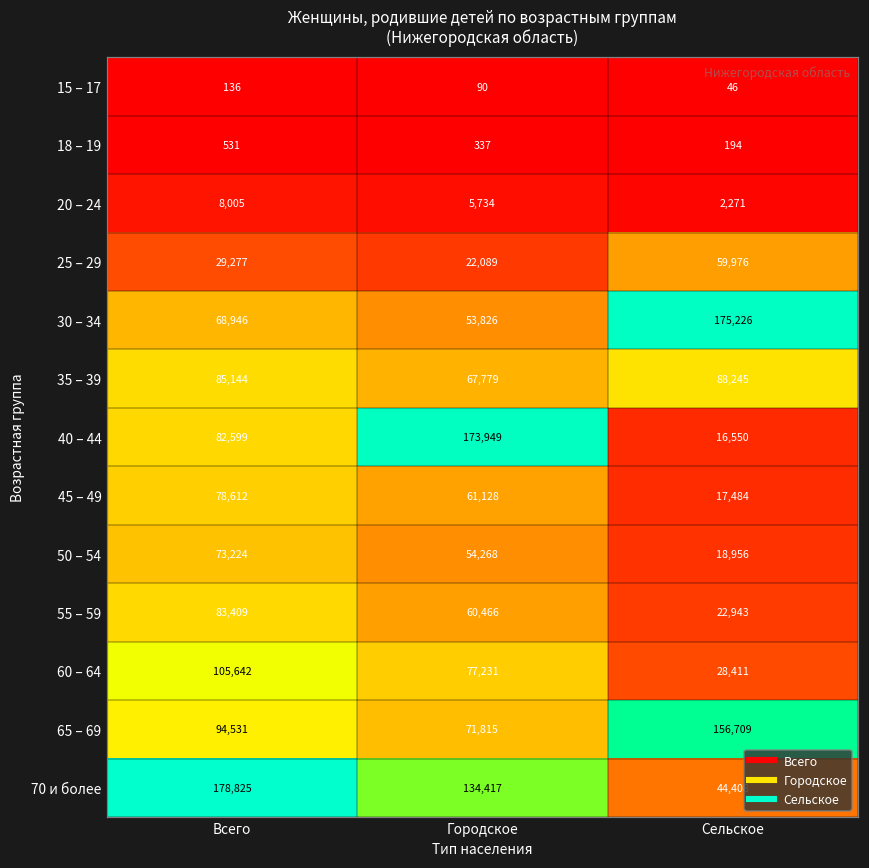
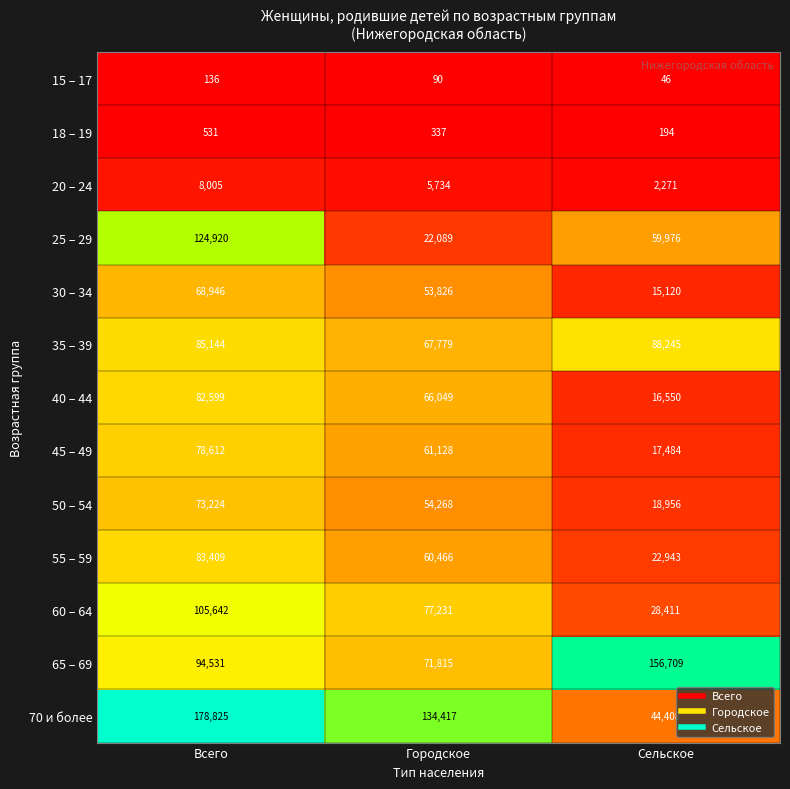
  {
    "15 – 17": {
      "Всего": "136",
      "Городское": "90"
    },
    "18 – 19": {
      "Всего": "531",
      "Городское": "337",
      "Сельское": "194"
    },
    "20 – 24": {
      "Всего": "8,005",
      "Городское": "5,734",
      "Сельское": "2,271"
    },
    "25 – 29": {
-     "Всего": "29,277",
+     "Всего": "124,920",
      "Городское": "22,089",
      "Сельское": "59,976"
    },
    "30 – 34": {
      "Всего": "68,946",
      "Городское": "53,826",
-     "Сельское": "175,226"
+     "Сельское": "15,120"
    },
    "35 – 39": {
      "Всего": "85,144",
      "Городское": "67,779",
      "Сельское": "88,245"
    },
    "40 – 44": {
      "Всего": "82,599",
-     "Городское": "173,949",
+     "Городское": "66,049",
      "Сельское": "16,550"
    },
    "45 – 49": {
      "Всего": "78,612",
      "Городское": "61,128",
      "Сельское": "17,484"
    },
    "50 – 54": {
      "Всего": "73,224",
      "Городское": "54,268",
      "Сельское": "18,956"
    },
    "55 – 59": {
      "Всего": "83,409",
      "Городское": "60,466",
      "Сельское": "22,943"
    },
    "60 – 64": {
      "Всего": "105,642",
      "Городское": "77,231",
      "Сельское": "28,411"
    },
    "65 – 69": {
      "Всего": "94,531",
      "Городское": "71,815",
      "Сельское": "156,709"
    },
    "70 и более": {
      "Всего": "178,825",
      "Городское": "134,417"
    }
  }
